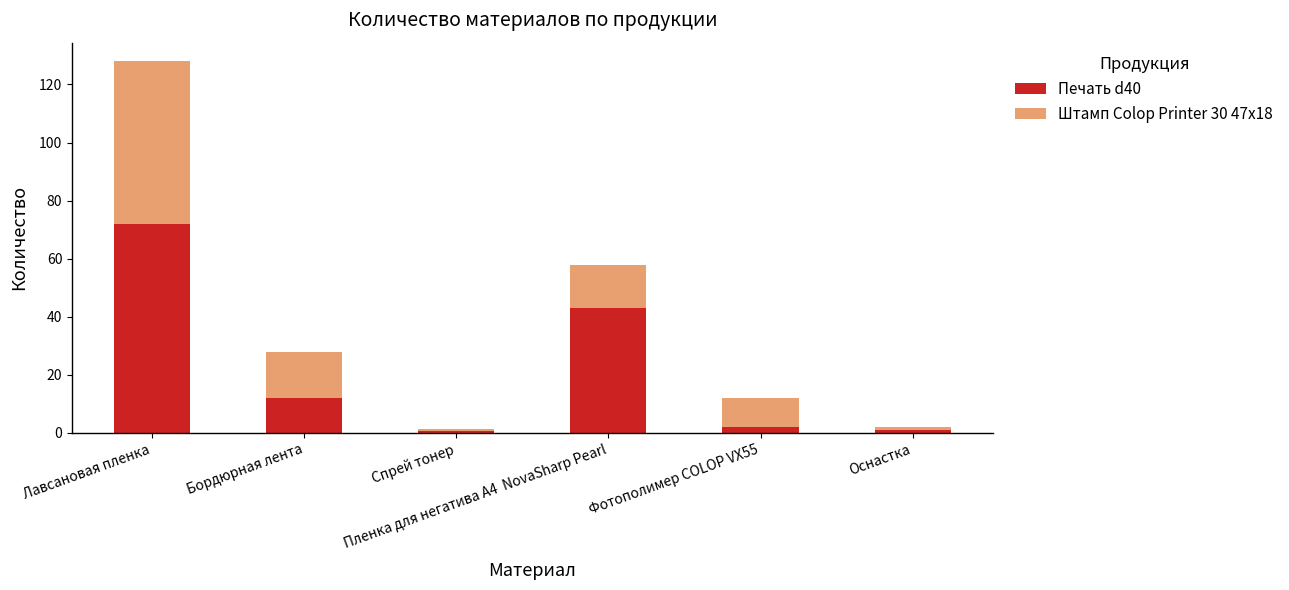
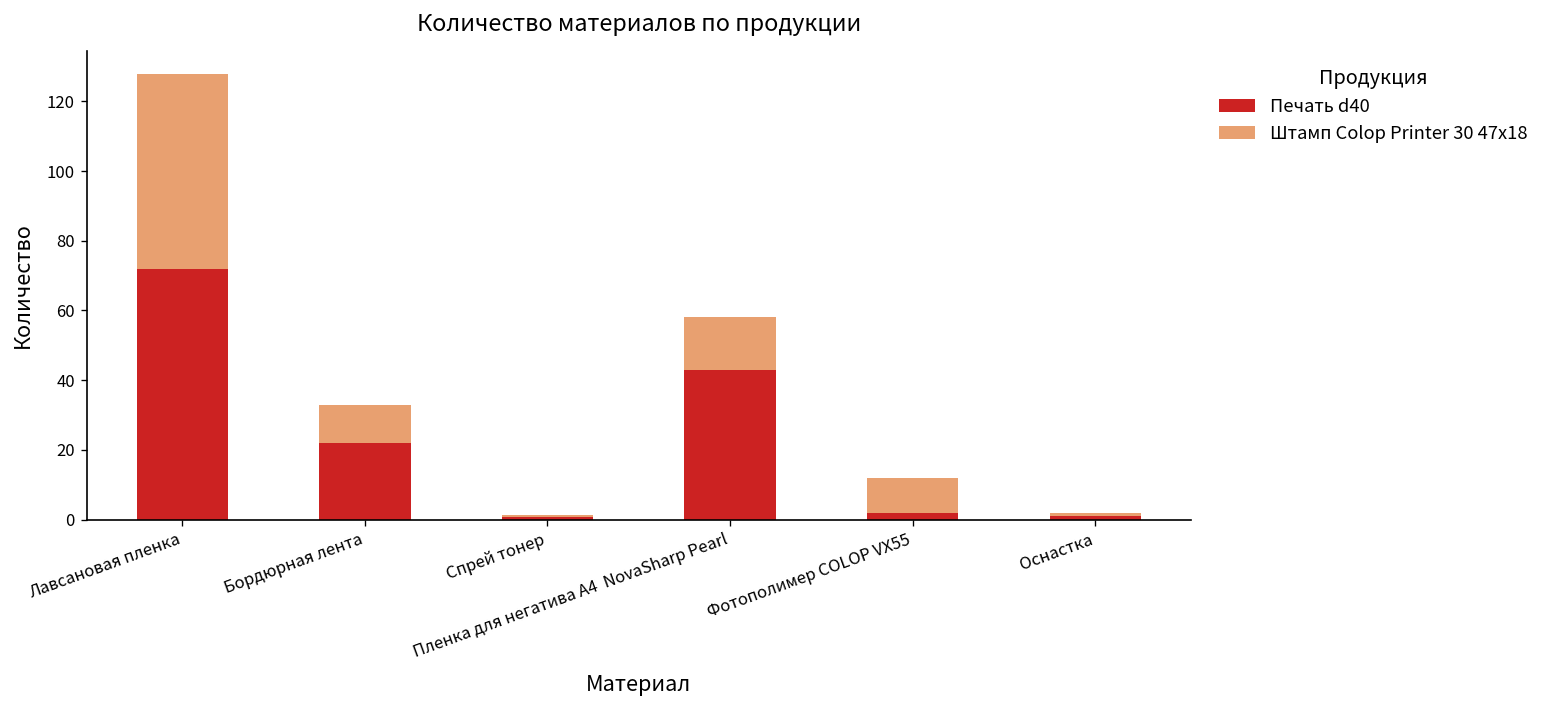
  {
    "Печать d40": {
      "Лавсановая пленка": 72,
-     "Бордюрная лента": 12,
+     "Бордюрная лента": 22,
      "Пленка для негатива A4 NovaSharp Pearl": 43,
      "Фотополимер COLOP VX55": 2,
      "Оснастка": 1
    },
    "Штамп Colop Printer 30 47х18": {
      "Лавсановая пленка": 56,
-     "Бордюрная лента": 16,
+     "Бордюрная лента": 11,
      "Пленка для негатива A4 NovaSharp Pearl": 15,
      "Фотополимер COLOP VX55": 10,
      "Оснастка": 1
    }
  }
